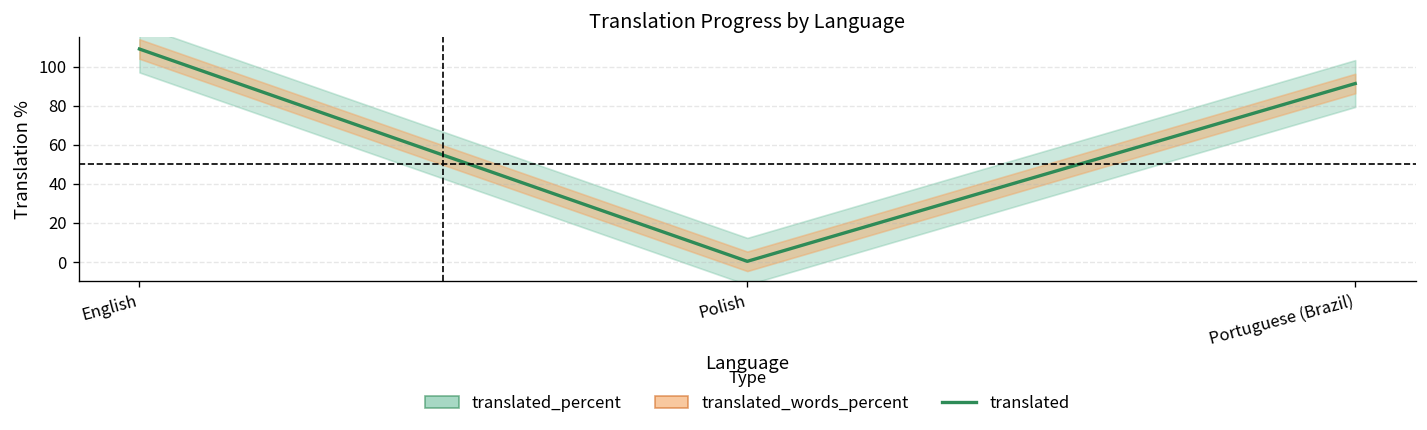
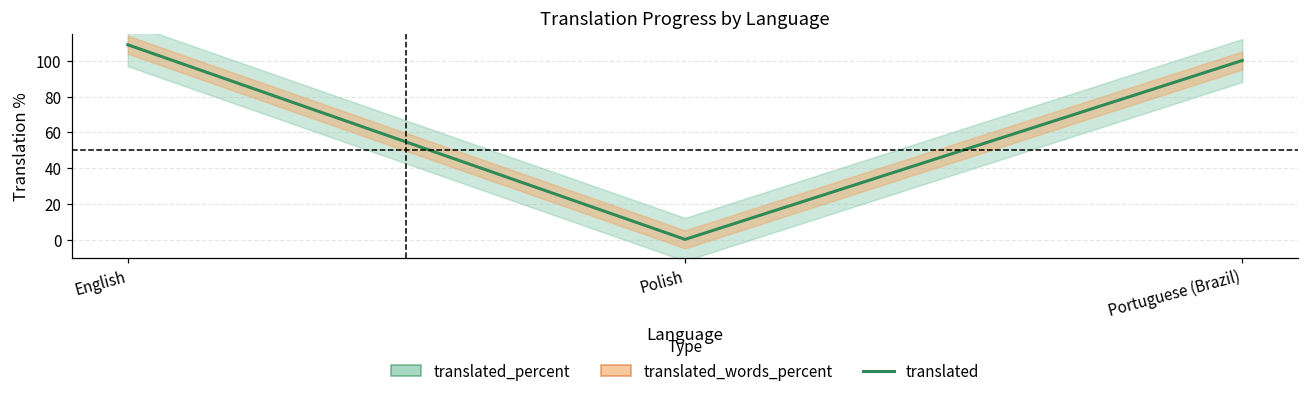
  {
    "translated": {
      "English": 109,
      "Polish": 0,
-     "Portuguese (Brazil)": 91
+     "Portuguese (Brazil)": 100
    }
  }
